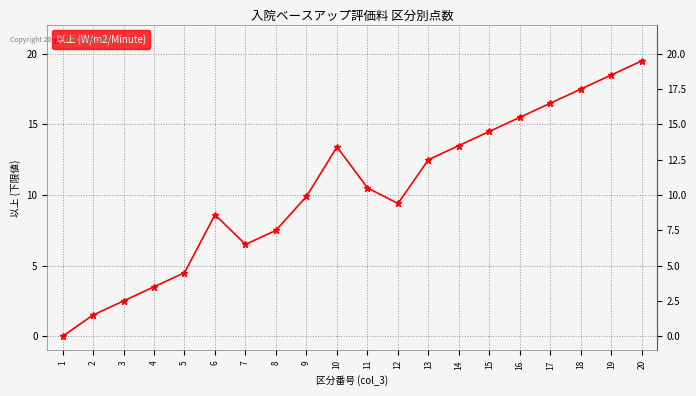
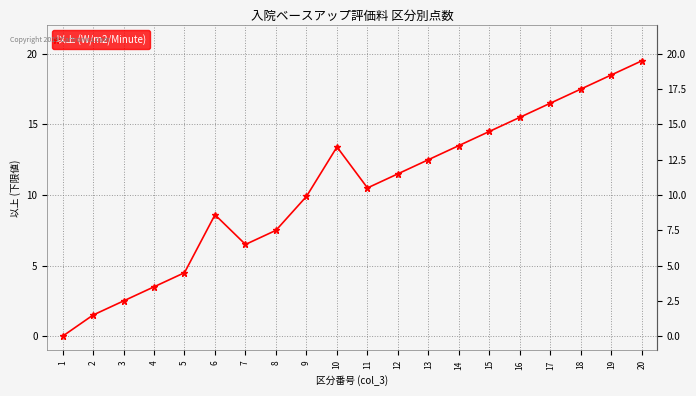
  {
    "1": 0.0,
    "2": 1.5,
    "3": 2.5,
    "4": 3.5,
    "5": 4.5,
    "6": 8.6,
    "7": 6.5,
    "8": 7.5,
    "9": 9.9,
    "10": 13.4,
    "11": 10.5,
-   "12": 9.4,
+   "12": 11.5,
    "13": 12.5,
    "14": 13.5,
    "15": 14.5,
    "16": 15.5,
    "17": 16.5,
    "18": 17.5,
    "19": 18.5,
    "20": 19.5
  }
